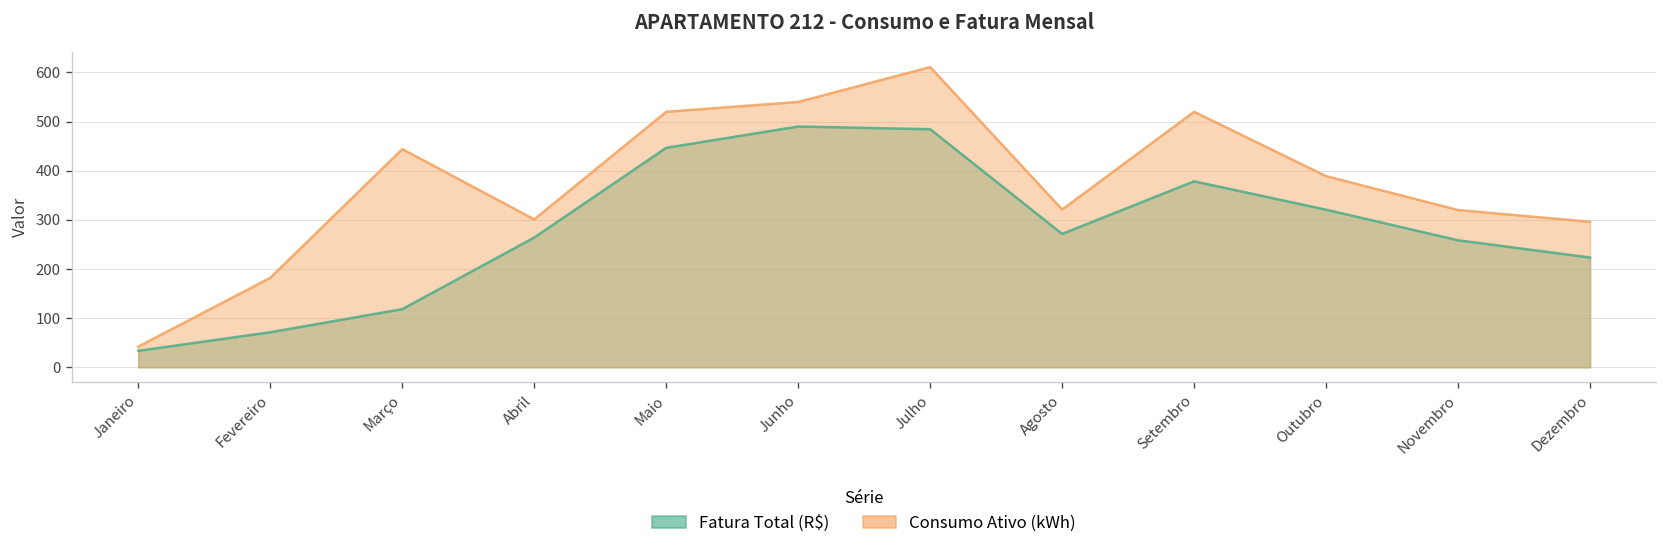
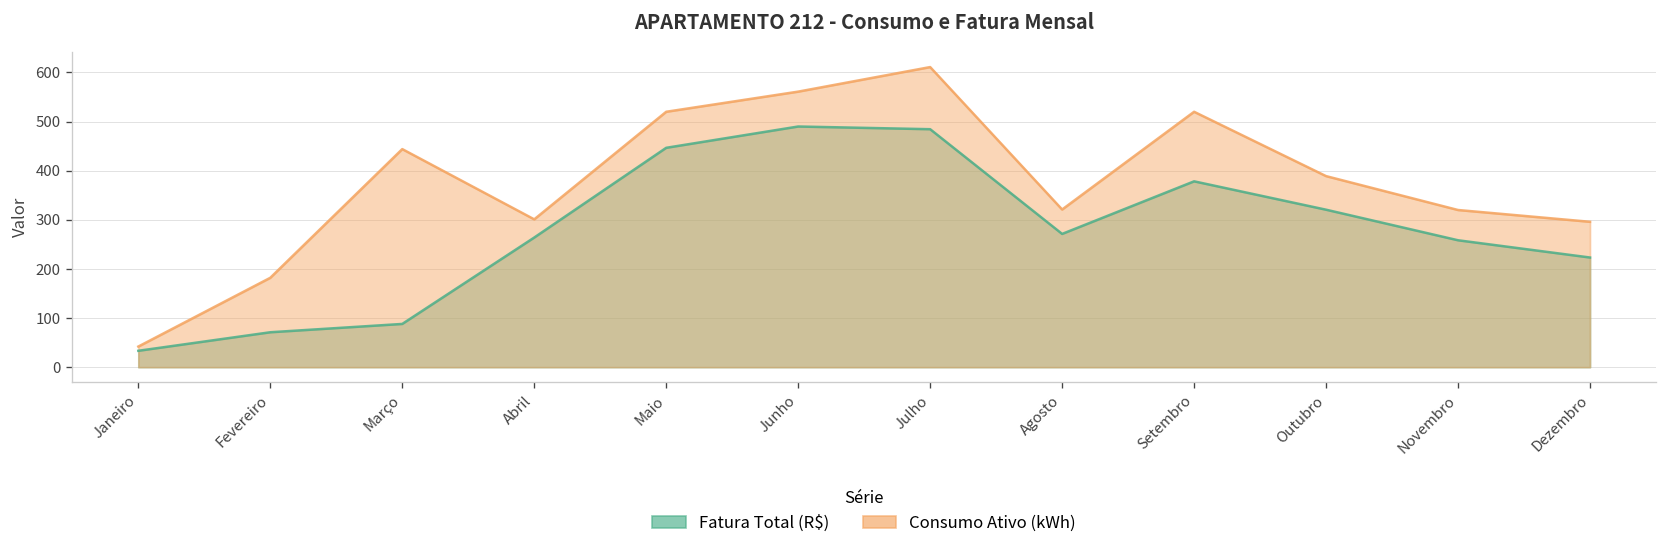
  {
    "Fatura Total (R$)": {
      "Janeiro": 30,
      "Fevereiro": 70,
-     "Março": 120,
+     "Março": 90,
      "Abril": 260,
      "Maio": 450,
      "Junho": 490,
      "Julho": 480,
      "Agosto": 270,
      "Setembro": 380,
      "Outubro": 320,
      "Novembro": 260,
      "Dezembro": 220
    },
    "Consumo Ativo (kWh)": {
      "Janeiro": 40,
      "Fevereiro": 180,
      "Março": 440,
      "Abril": 300,
      "Maio": 520,
-     "Junho": 540,
+     "Junho": 560,
      "Julho": 610,
      "Agosto": 320,
      "Setembro": 520,
      "Outubro": 390,
      "Novembro": 320,
      "Dezembro": 300
    }
  }
